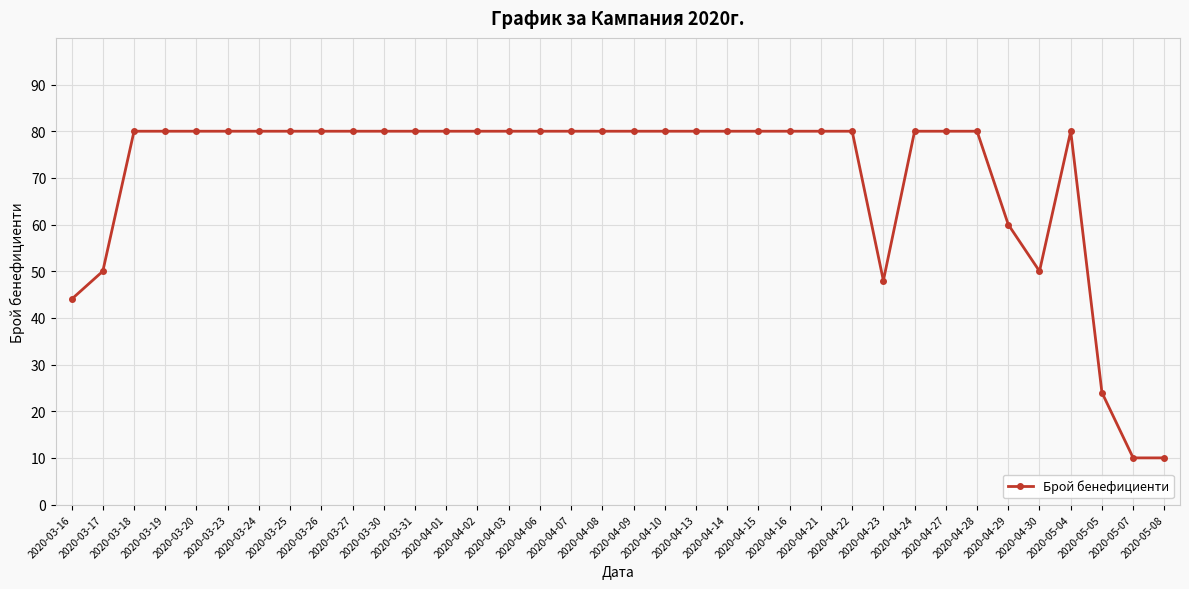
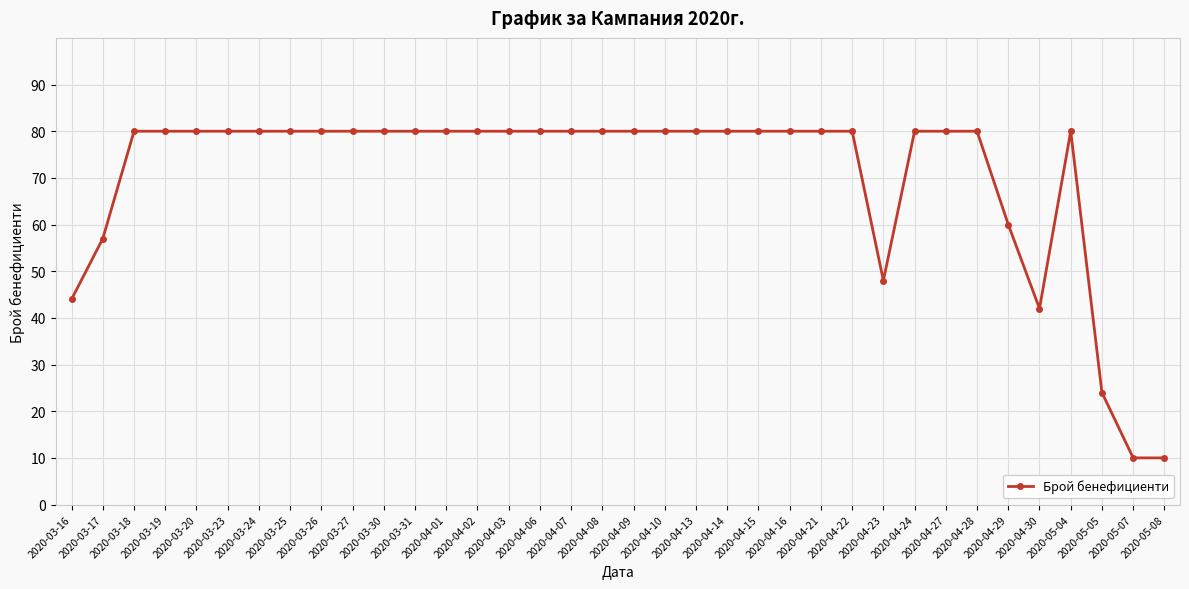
  {
    "2020-03-16": 44,
-   "2020-03-17": 50,
+   "2020-03-17": 57,
    "2020-03-18": 80,
    "2020-03-19": 80,
    "2020-03-20": 80,
    "2020-03-23": 80,
    "2020-03-24": 80,
    "2020-03-25": 80,
    "2020-03-26": 80,
    "2020-03-27": 80,
    "2020-03-30": 80,
    "2020-03-31": 80,
    "2020-04-01": 80,
    "2020-04-02": 80,
    "2020-04-03": 80,
    "2020-04-06": 80,
    "2020-04-07": 80,
    "2020-04-08": 80,
    "2020-04-09": 80,
    "2020-04-10": 80,
    "2020-04-13": 80,
    "2020-04-14": 80,
    "2020-04-15": 80,
    "2020-04-16": 80,
    "2020-04-21": 80,
    "2020-04-22": 80,
    "2020-04-23": 48,
    "2020-04-24": 80,
    "2020-04-27": 80,
    "2020-04-28": 80,
    "2020-04-29": 60,
-   "2020-04-30": 50,
+   "2020-04-30": 42,
    "2020-05-04": 80,
    "2020-05-05": 24,
    "2020-05-07": 10,
    "2020-05-08": 10
  }
